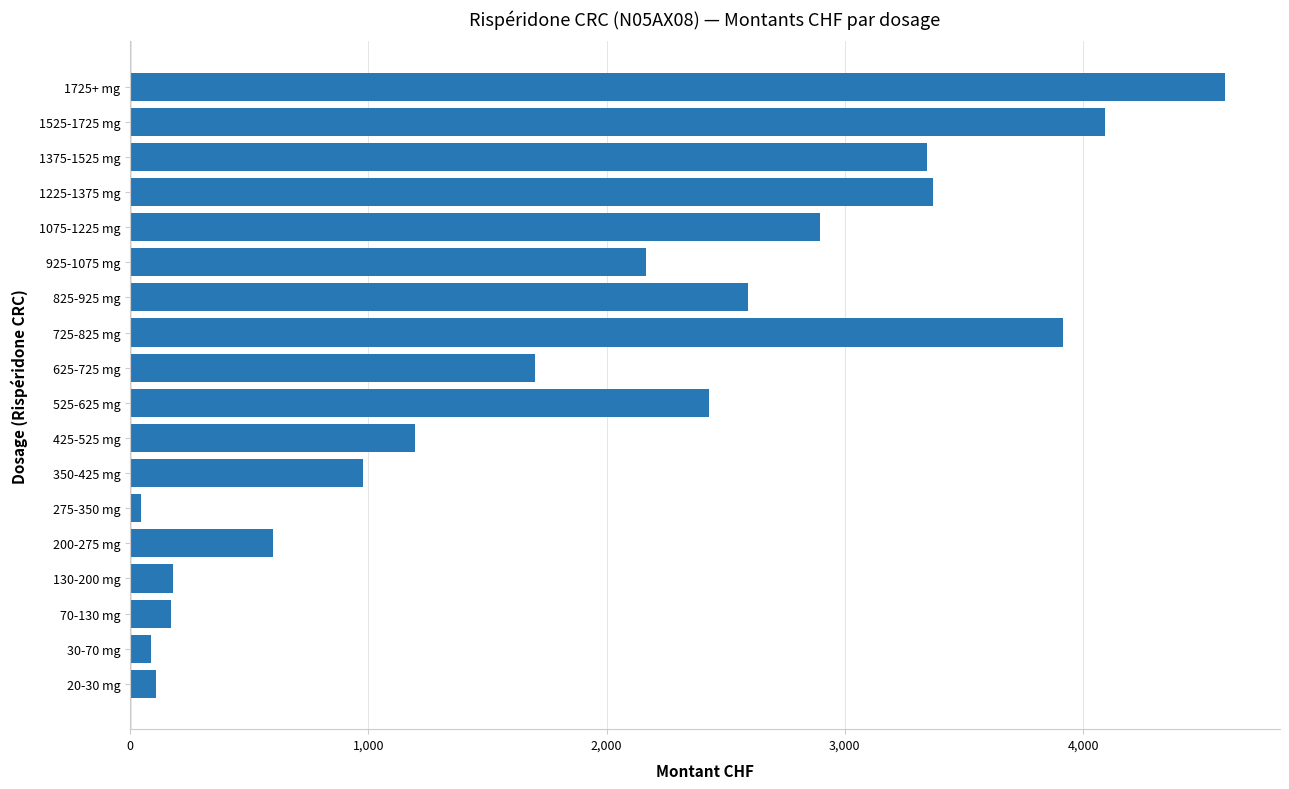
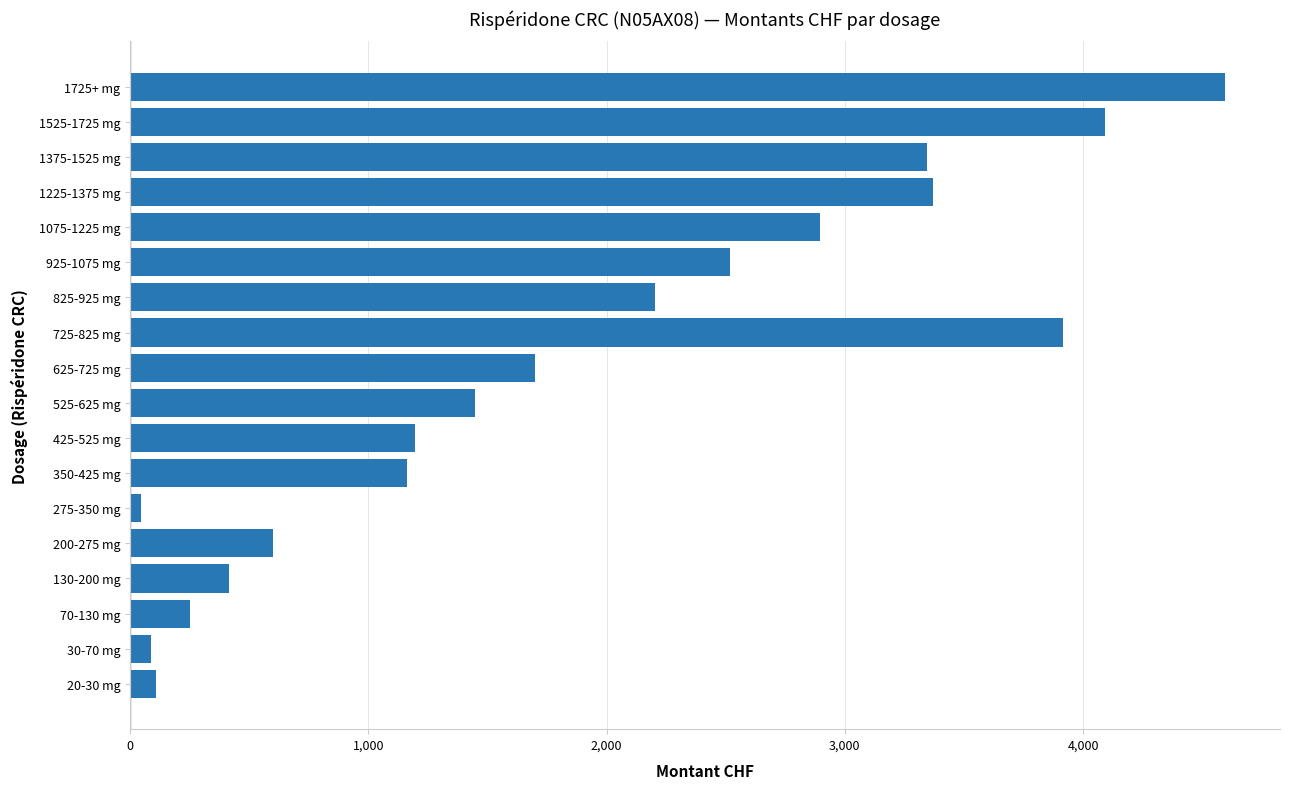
  {
    "1725+ mg": "4,600",
    "1525-1725 mg": "4,090",
    "1375-1525 mg": "3,340",
    "1225-1375 mg": "3,370",
    "1075-1225 mg": "2,900",
-   "925-1075 mg": "2,170",
-   "825-925 mg": "2,590",
+   "925-1075 mg": "2,520",
+   "825-925 mg": "2,200",
    "725-825 mg": "3,910",
    "625-725 mg": "1,700",
-   "525-625 mg": "2,430",
+   "525-625 mg": "1,450",
    "425-525 mg": "1,200",
-   "350-425 mg": "980",
+   "350-425 mg": "1,160",
    "275-350 mg": "40",
    "200-275 mg": "600",
-   "130-200 mg": "180",
-   "70-130 mg": "170",
+   "130-200 mg": "420",
+   "70-130 mg": "250",
    "30-70 mg": "90",
    "20-30 mg": "110"
  }
